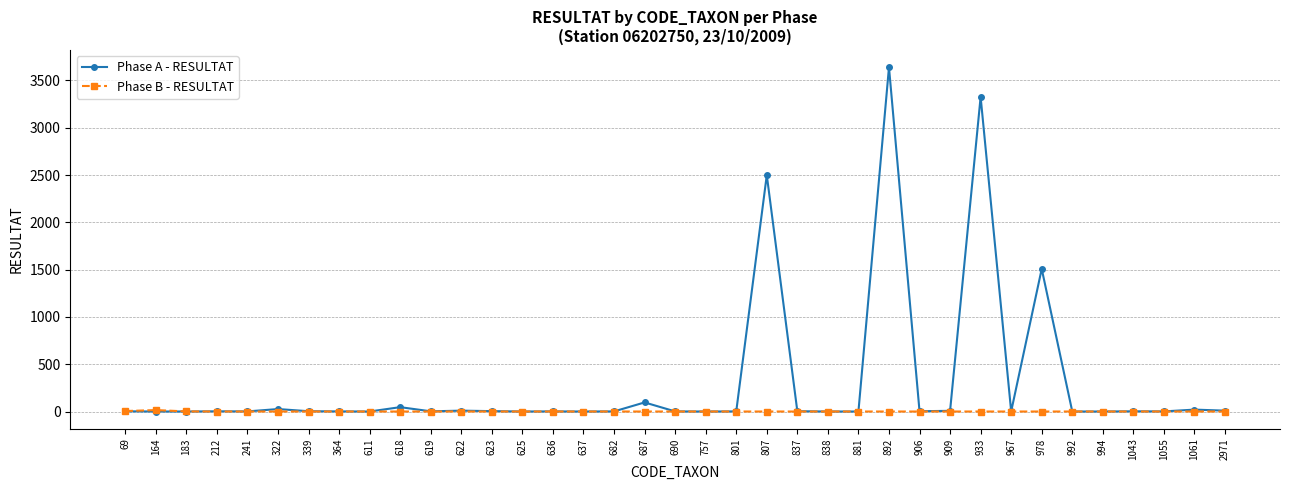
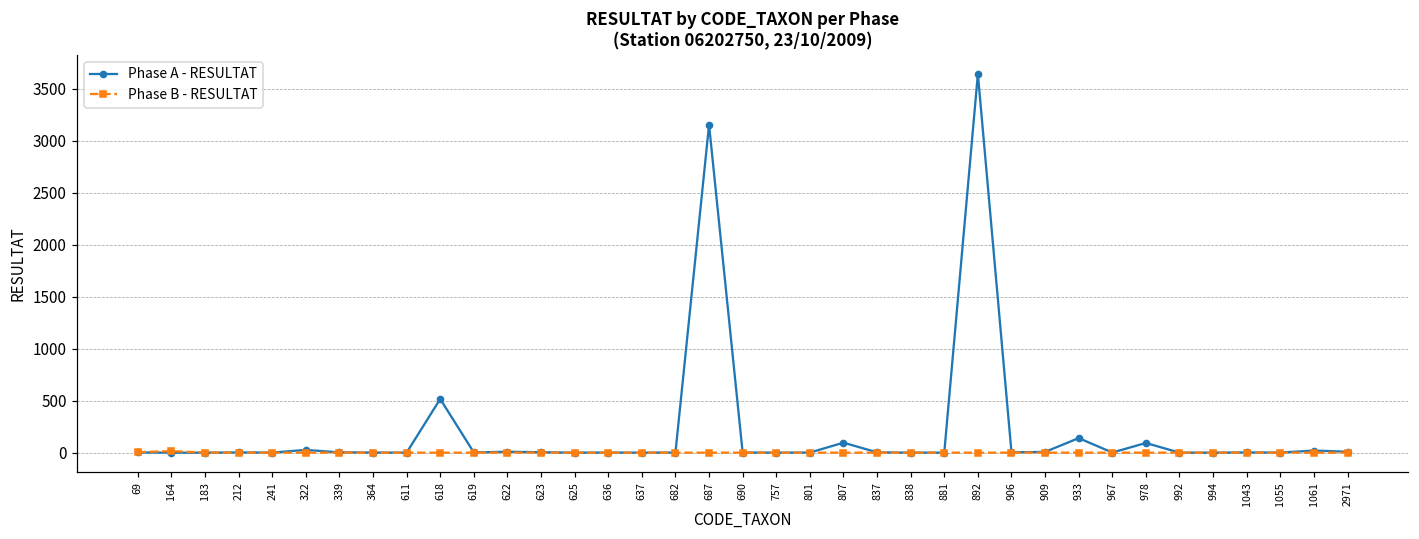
  {
    "Phase A - RESULTAT": {
-     "618": 0,
-     "687": 100,
-     "807": 2500,
+     "618": 500,
+     "687": 3200,
+     "807": 100,
      "892": 3600,
-     "933": 3300,
-     "978": 1500
+     "933": 100,
+     "978": 100
    },
    "Phase B - RESULTAT": {
      "618": 0,
      "687": 0,
      "807": 0,
      "892": 0,
      "933": 0,
      "978": 0
    }
  }
